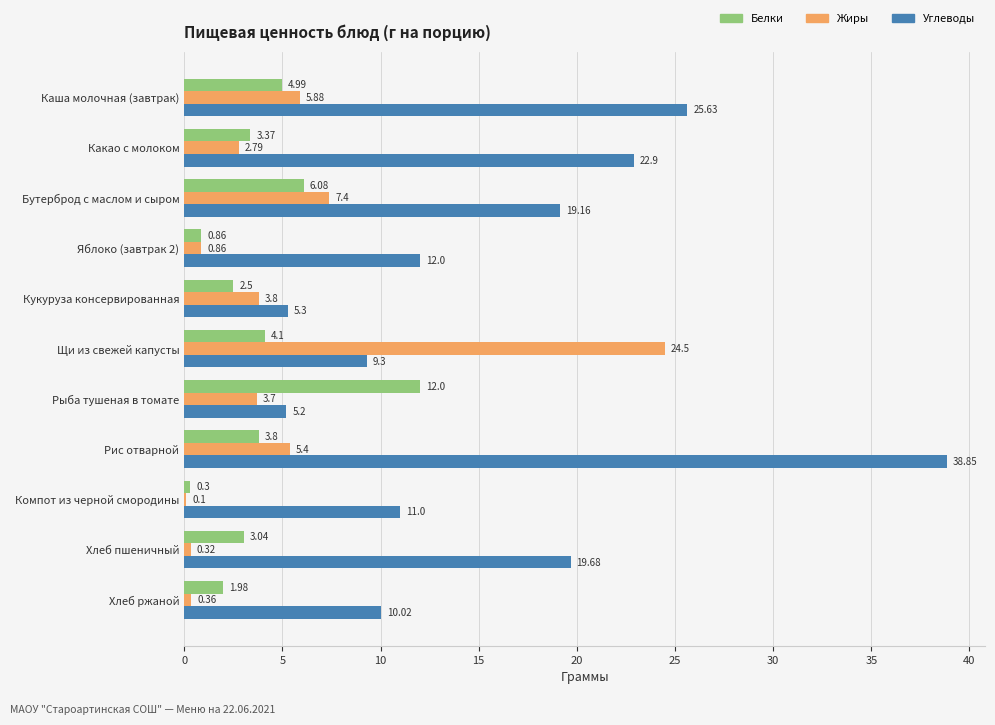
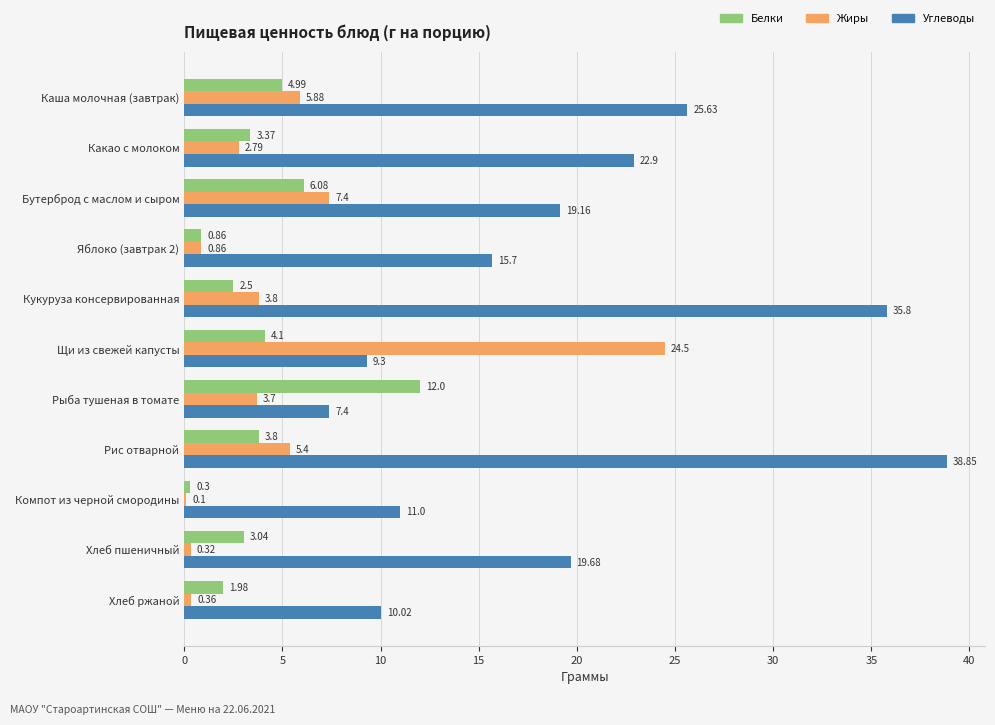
  {
    "Белки": {
      "Каша молочная (завтрак)": 4.99,
      "Какао с молоком": 3.37,
      "Бутерброд с маслом и сыром": 6.08,
      "Яблоко (завтрак 2)": 0.86,
      "Кукуруза консервированная": 2.5,
      "Щи из свежей капусты": 4.1,
      "Рыба тушеная в томате": 12.0,
      "Рис отварной": 3.8,
      "Компот из черной смородины": 0.3,
      "Хлеб пшеничный": 3.04,
      "Хлеб ржаной": 1.98
    },
    "Жиры": {
      "Каша молочная (завтрак)": 5.88,
      "Какао с молоком": 2.79,
      "Бутерброд с маслом и сыром": 7.4,
      "Яблоко (завтрак 2)": 0.86,
      "Кукуруза консервированная": 3.8,
      "Щи из свежей капусты": 24.5,
      "Рыба тушеная в томате": 3.7,
      "Рис отварной": 5.4,
      "Компот из черной смородины": 0.1,
      "Хлеб пшеничный": 0.32,
      "Хлеб ржаной": 0.36
    },
    "Углеводы": {
      "Каша молочная (завтрак)": 25.63,
      "Какао с молоком": 22.9,
      "Бутерброд с маслом и сыром": 19.16,
-     "Яблоко (завтрак 2)": 12.0,
-     "Кукуруза консервированная": 5.3,
+     "Яблоко (завтрак 2)": 15.7,
+     "Кукуруза консервированная": 35.8,
      "Щи из свежей капусты": 9.3,
-     "Рыба тушеная в томате": 5.2,
+     "Рыба тушеная в томате": 7.4,
      "Рис отварной": 38.85,
      "Компот из черной смородины": 11.0,
      "Хлеб пшеничный": 19.68,
      "Хлеб ржаной": 10.02
    }
  }
